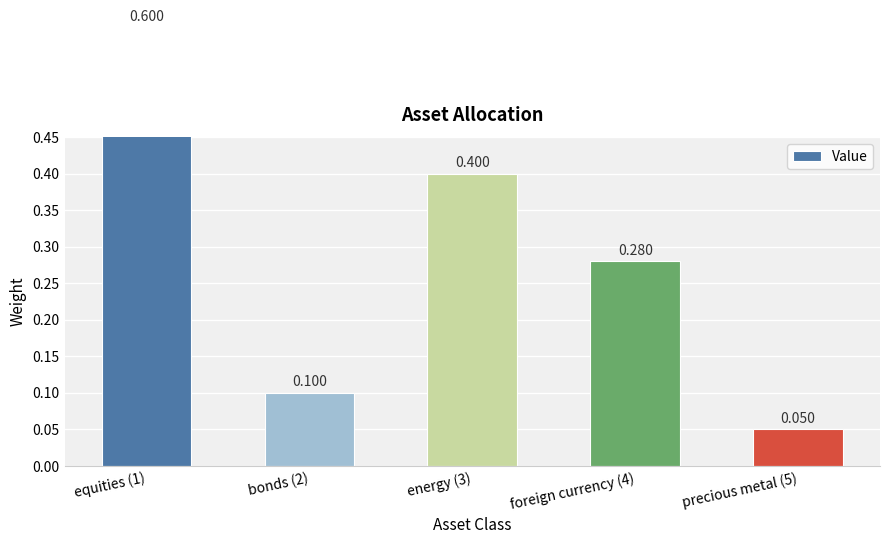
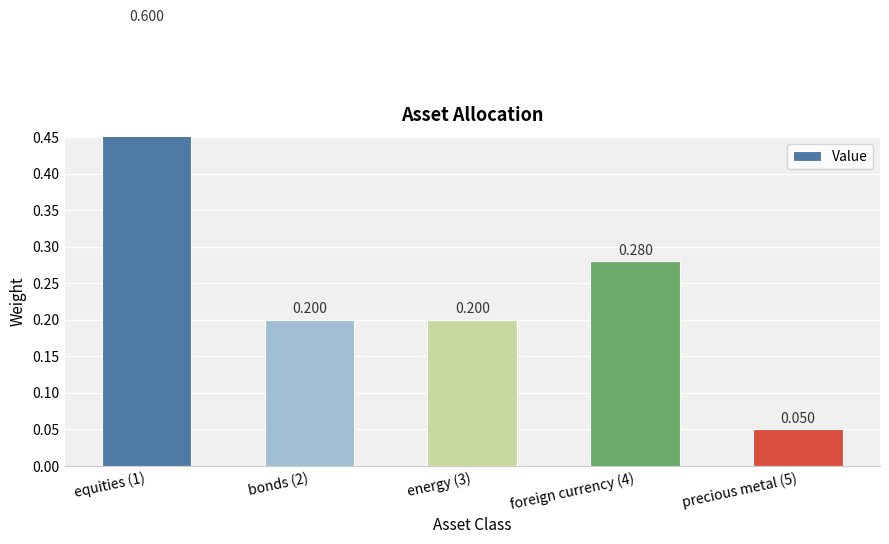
  {
-   "bonds (2)": 0.100,
-   "energy (3)": 0.400,
+   "bonds (2)": 0.200,
+   "energy (3)": 0.200,
    "foreign currency (4)": 0.280,
    "precious metal (5)": 0.050
  }
